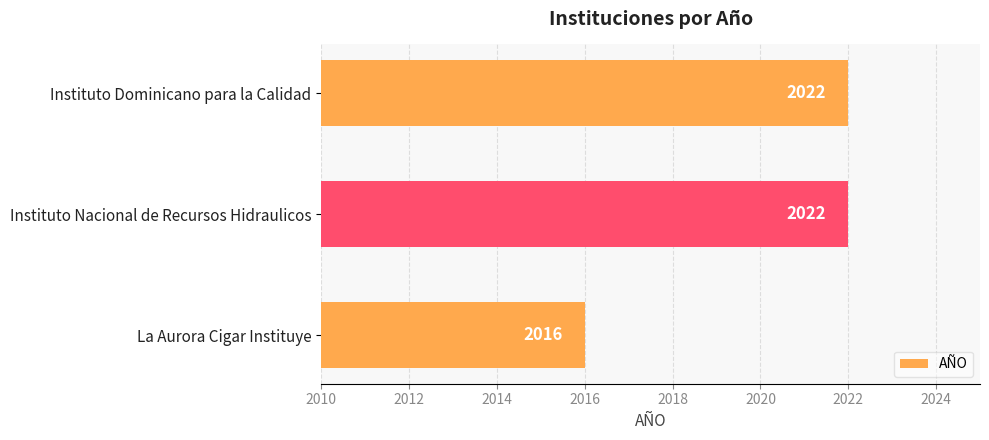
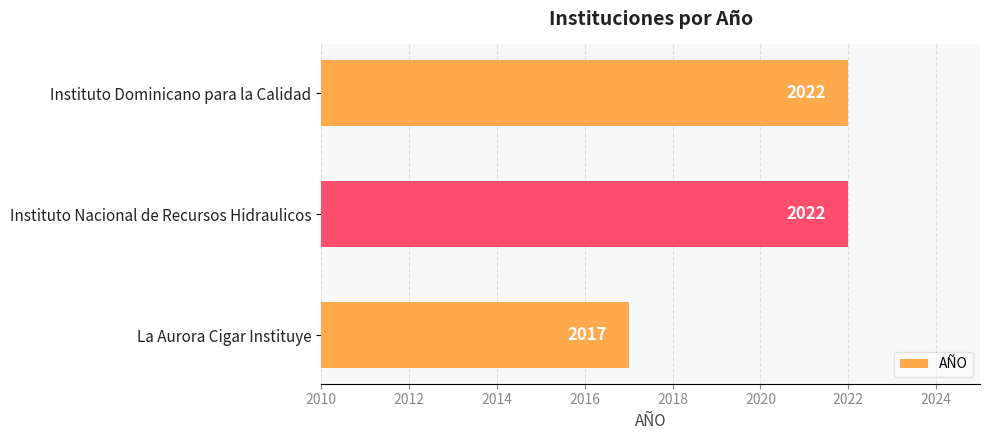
  {
    "Instituto Dominicano para la Calidad": 2022,
    "Instituto Nacional de Recursos Hidraulicos": 2022,
-   "La Aurora Cigar Instituye": 2016
+   "La Aurora Cigar Instituye": 2017
  }
